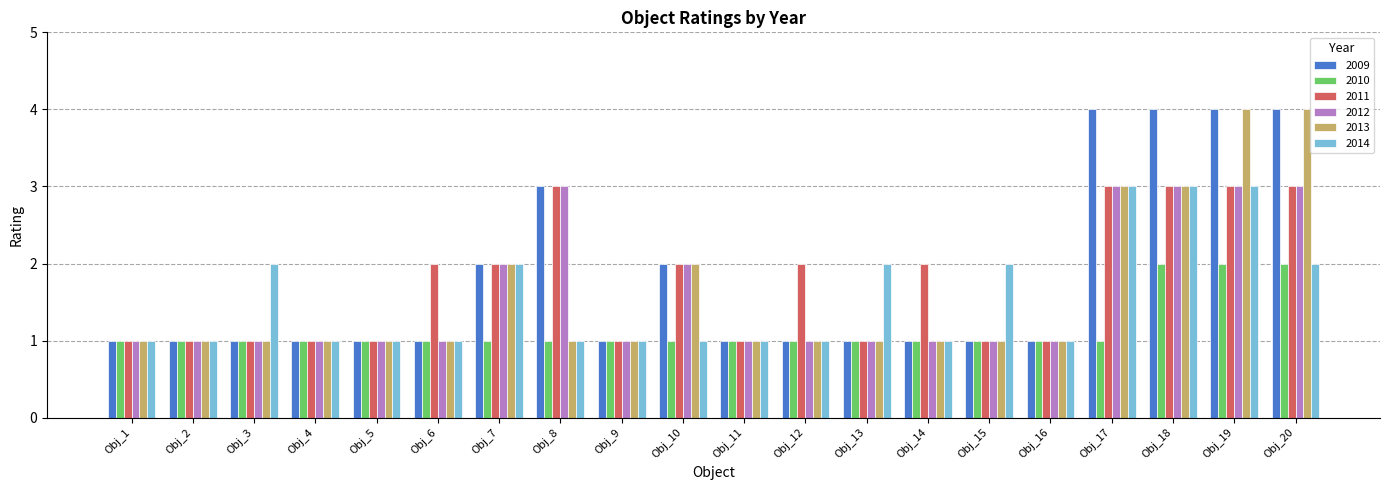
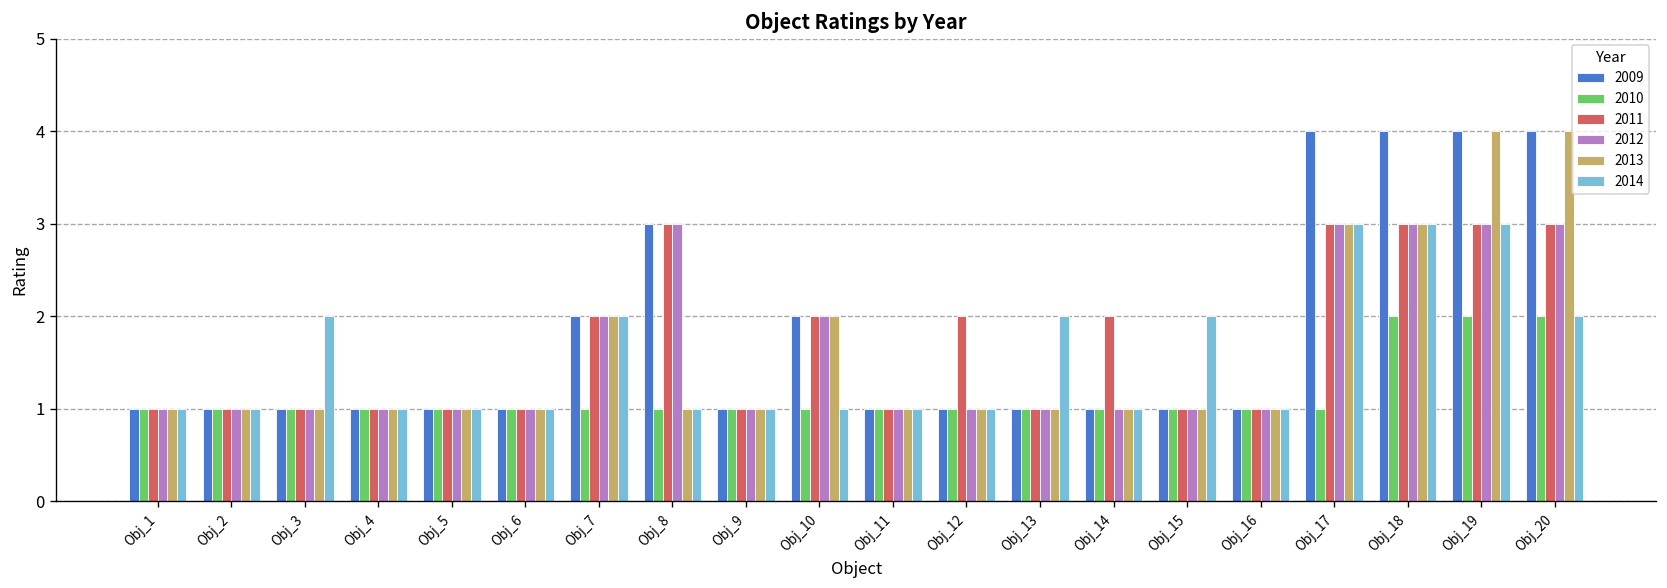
  {
    "2009": {
      "Obj_1": 1,
      "Obj_2": 1,
      "Obj_3": 1,
      "Obj_4": 1,
      "Obj_5": 1,
      "Obj_6": 1,
      "Obj_7": 2,
      "Obj_8": 3,
      "Obj_9": 1,
      "Obj_10": 2,
      "Obj_11": 1,
      "Obj_12": 1,
      "Obj_13": 1,
      "Obj_14": 1,
      "Obj_15": 1,
      "Obj_16": 1,
      "Obj_17": 4,
      "Obj_18": 4,
      "Obj_19": 4,
      "Obj_20": 4
    },
    "2010": {
      "Obj_1": 1,
      "Obj_2": 1,
      "Obj_3": 1,
      "Obj_4": 1,
      "Obj_5": 1,
      "Obj_6": 1,
      "Obj_7": 1,
      "Obj_8": 1,
      "Obj_9": 1,
      "Obj_10": 1,
      "Obj_11": 1,
      "Obj_12": 1,
      "Obj_13": 1,
      "Obj_14": 1,
      "Obj_15": 1,
      "Obj_16": 1,
      "Obj_17": 1,
      "Obj_18": 2,
      "Obj_19": 2,
      "Obj_20": 2
    },
    "2011": {
      "Obj_1": 1,
      "Obj_2": 1,
      "Obj_3": 1,
      "Obj_4": 1,
      "Obj_5": 1,
-     "Obj_6": 2,
+     "Obj_6": 1,
      "Obj_7": 2,
      "Obj_8": 3,
      "Obj_9": 1,
      "Obj_10": 2,
      "Obj_11": 1,
      "Obj_12": 2,
      "Obj_13": 1,
      "Obj_14": 2,
      "Obj_15": 1,
      "Obj_16": 1,
      "Obj_17": 3,
      "Obj_18": 3,
      "Obj_19": 3,
      "Obj_20": 3
    },
    "2012": {
      "Obj_1": 1,
      "Obj_2": 1,
      "Obj_3": 1,
      "Obj_4": 1,
      "Obj_5": 1,
      "Obj_6": 1,
      "Obj_7": 2,
      "Obj_8": 3,
      "Obj_9": 1,
      "Obj_10": 2,
      "Obj_11": 1,
      "Obj_12": 1,
      "Obj_13": 1,
      "Obj_14": 1,
      "Obj_15": 1,
      "Obj_16": 1,
      "Obj_17": 3,
      "Obj_18": 3,
      "Obj_19": 3,
      "Obj_20": 3
    },
    "2013": {
      "Obj_1": 1,
      "Obj_2": 1,
      "Obj_3": 1,
      "Obj_4": 1,
      "Obj_5": 1,
      "Obj_6": 1,
      "Obj_7": 2,
      "Obj_8": 1,
      "Obj_9": 1,
      "Obj_10": 2,
      "Obj_11": 1,
      "Obj_12": 1,
      "Obj_13": 1,
      "Obj_14": 1,
      "Obj_15": 1,
      "Obj_16": 1,
      "Obj_17": 3,
      "Obj_18": 3,
      "Obj_19": 4,
      "Obj_20": 4
    },
    "2014": {
      "Obj_1": 1,
      "Obj_2": 1,
      "Obj_3": 2,
      "Obj_4": 1,
      "Obj_5": 1,
      "Obj_6": 1,
      "Obj_7": 2,
      "Obj_8": 1,
      "Obj_9": 1,
      "Obj_10": 1,
      "Obj_11": 1,
      "Obj_12": 1,
      "Obj_13": 2,
      "Obj_14": 1,
      "Obj_15": 2,
      "Obj_16": 1,
      "Obj_17": 3,
      "Obj_18": 3,
      "Obj_19": 3,
      "Obj_20": 2
    }
  }
